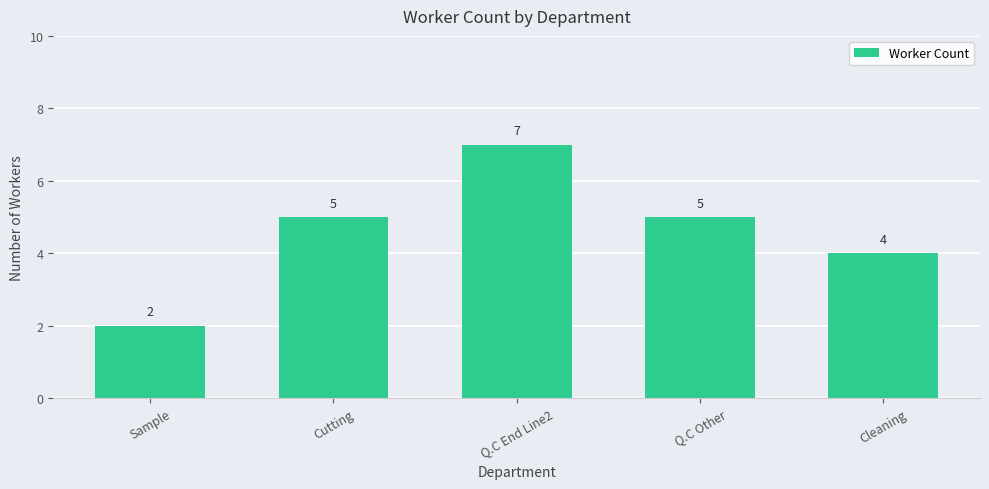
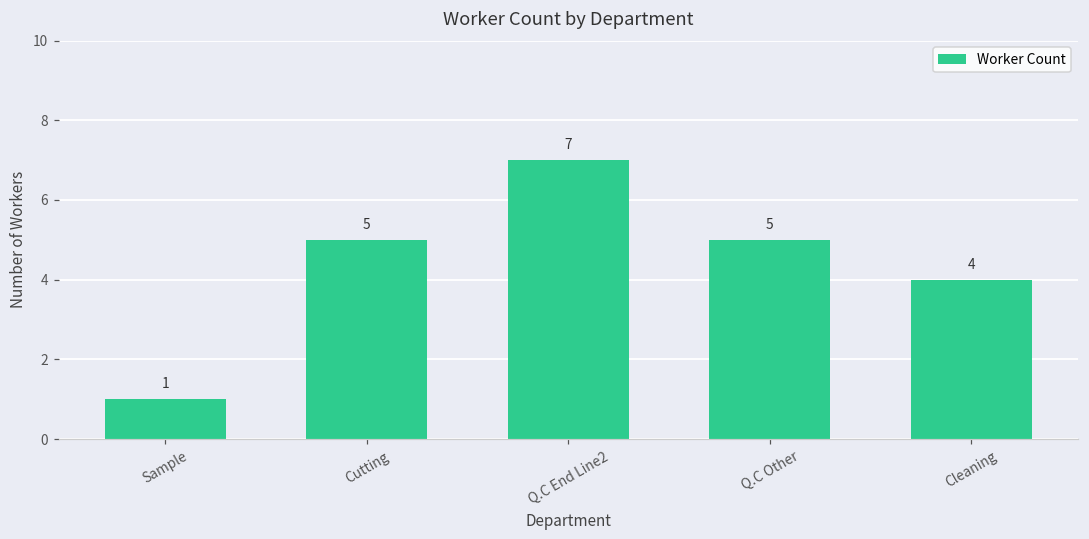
  {
-   "Sample": 2,
+   "Sample": 1,
    "Cutting": 5,
    "Q.C End Line2": 7,
    "Q.C Other": 5,
    "Cleaning": 4
  }
